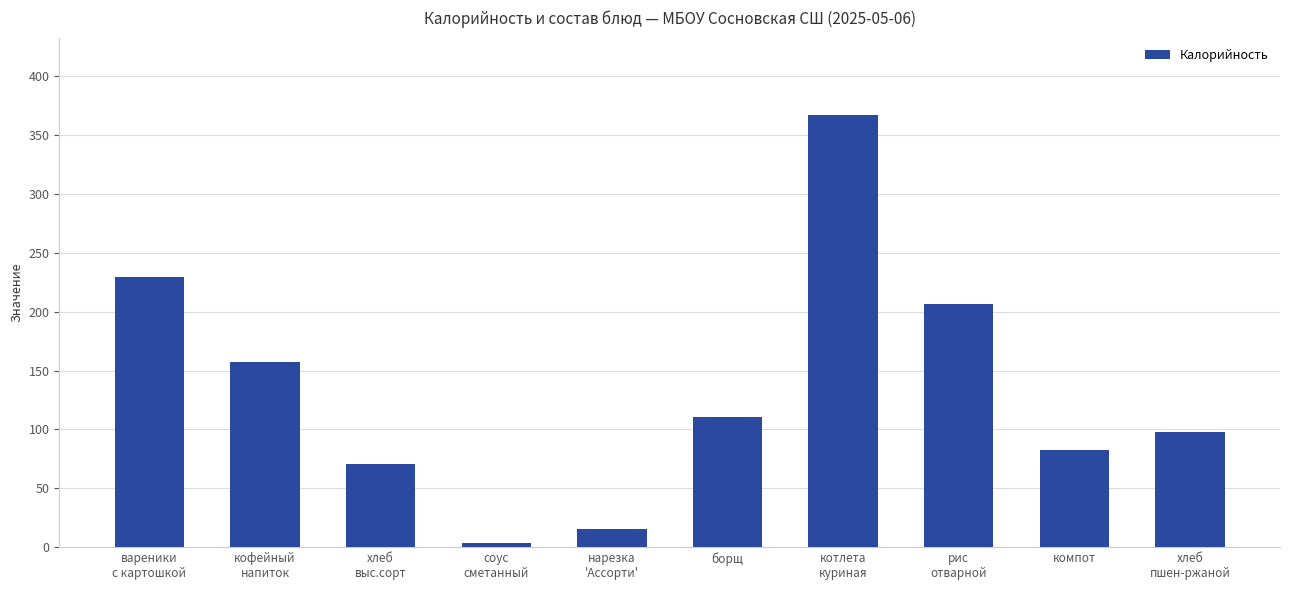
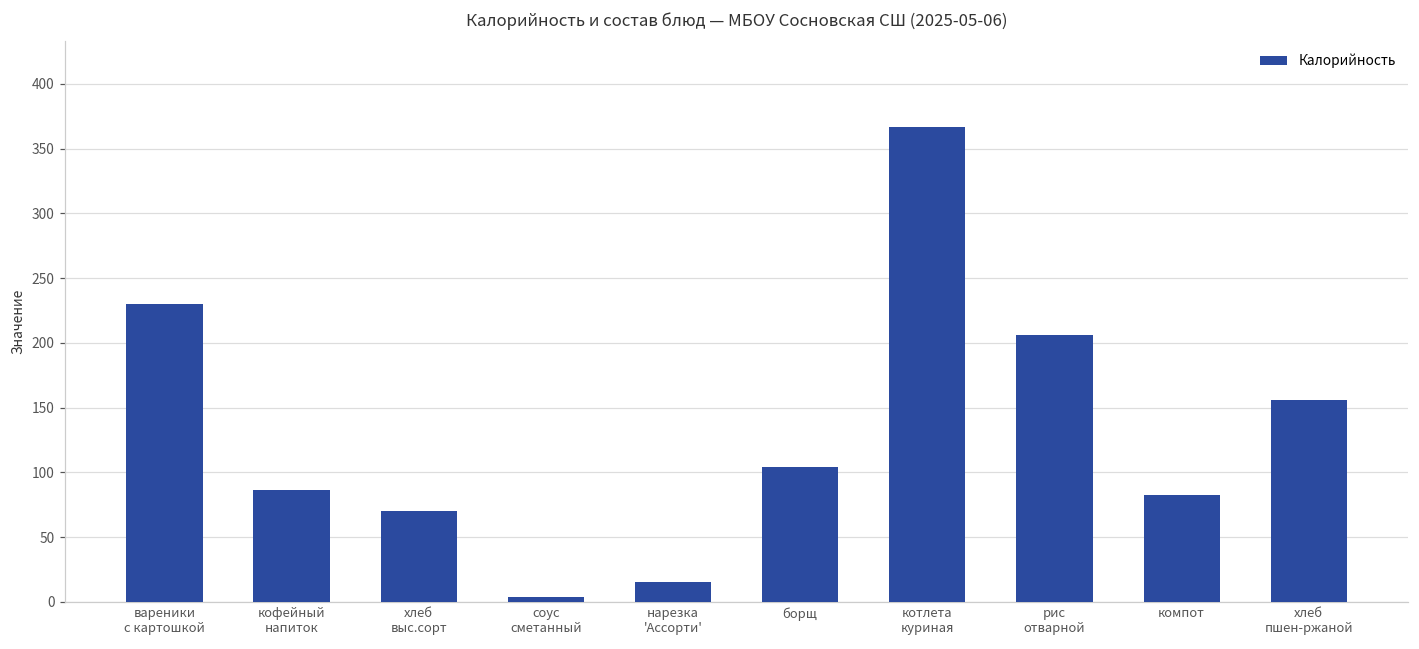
  {
    "вареники с картошкой": 230,
-   "кофейный напиток": 157,
+   "кофейный напиток": 86,
    "хлеб выс.сорт": 70,
    "соус сметанный": 3,
    "нарезка 'Ассорти'": 15,
-   "борщ": 111,
+   "борщ": 104,
    "котлета куриная": 367,
    "рис отварной": 206,
    "компот": 82,
-   "хлеб пшен-ржаной": 98
+   "хлеб пшен-ржаной": 156
  }
